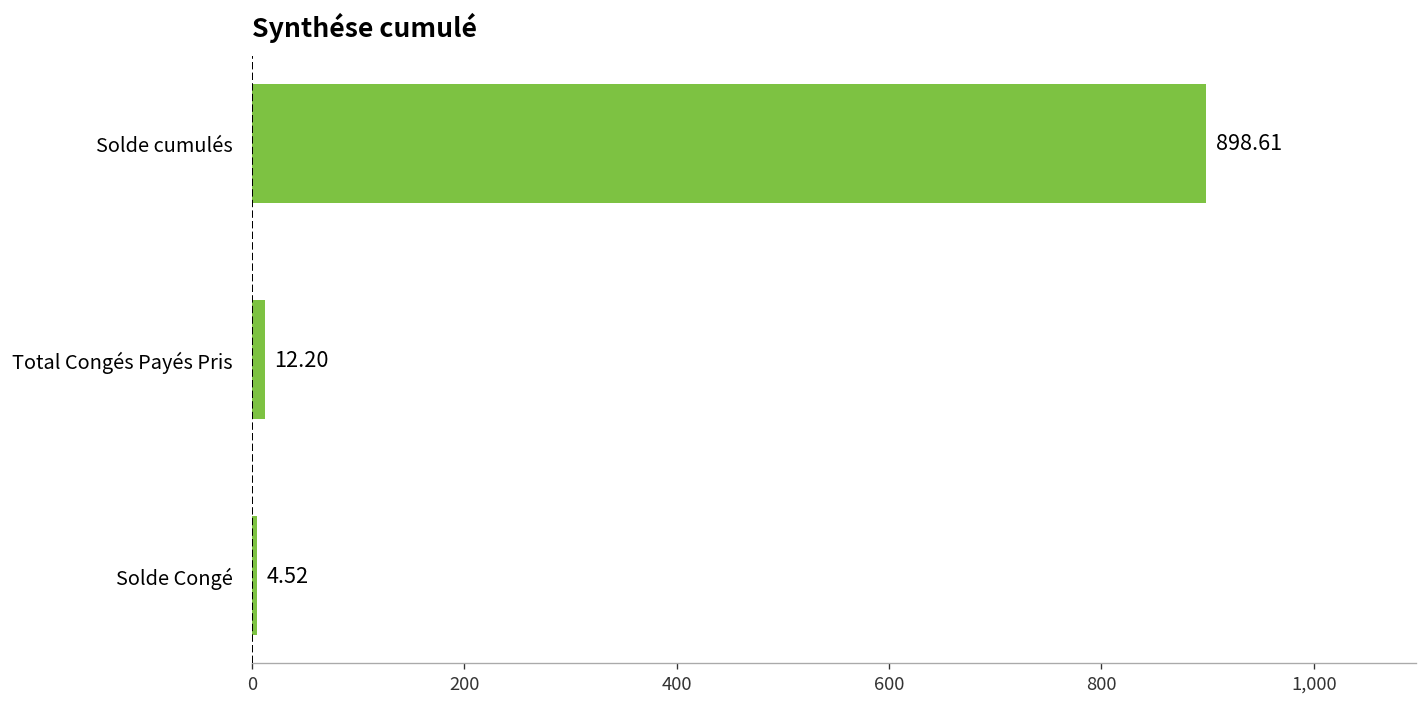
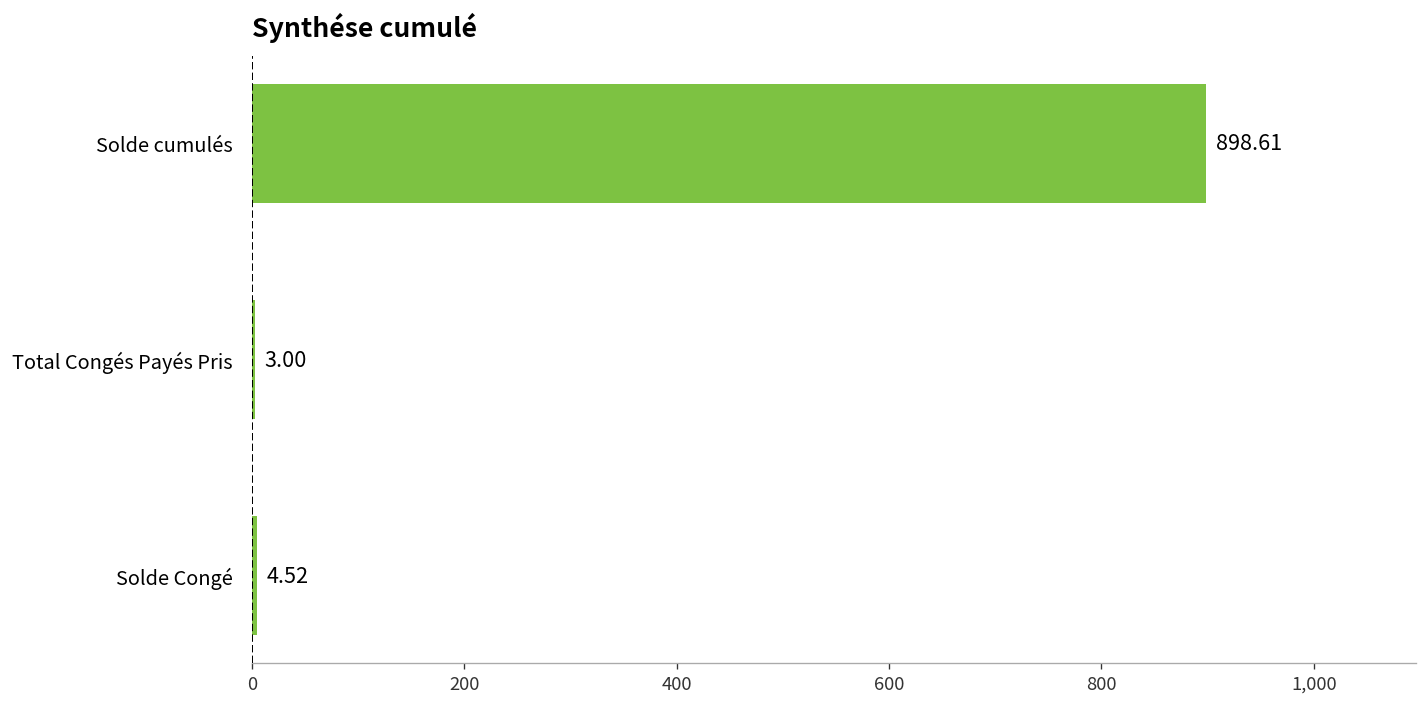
  {
    "Solde cumulés": 898.61,
-   "Total Congés Payés Pris": 12.20,
+   "Total Congés Payés Pris": 3.00,
    "Solde Congé": 4.52
  }
